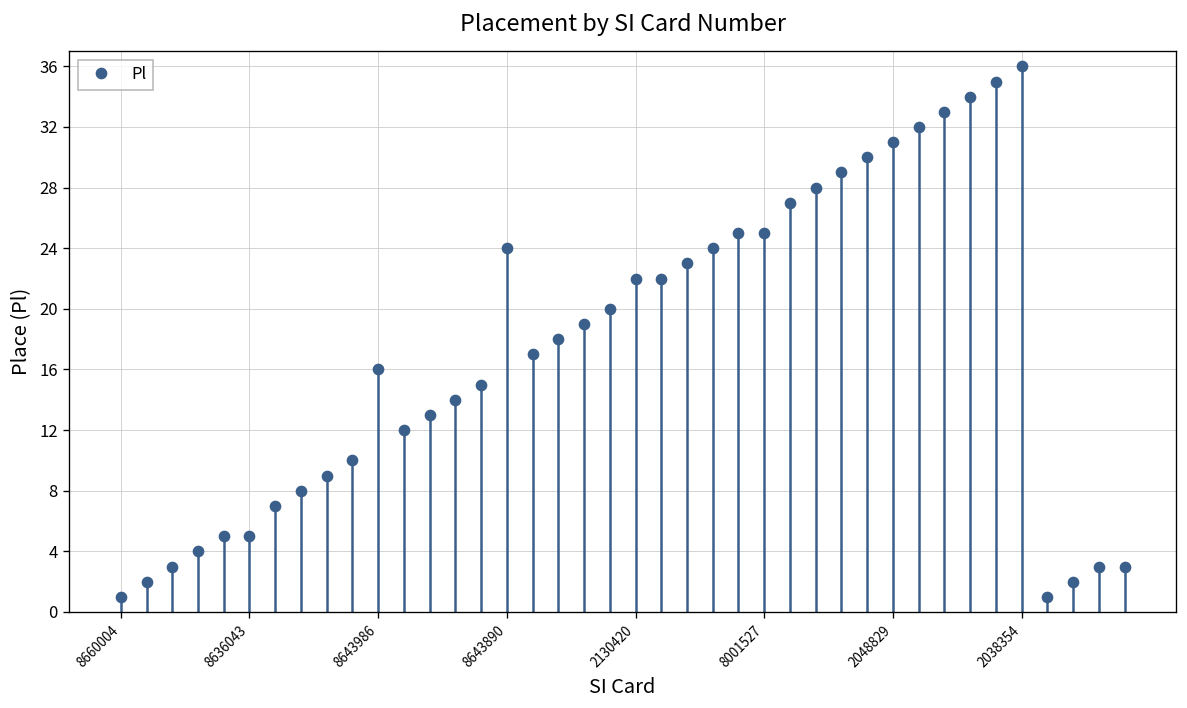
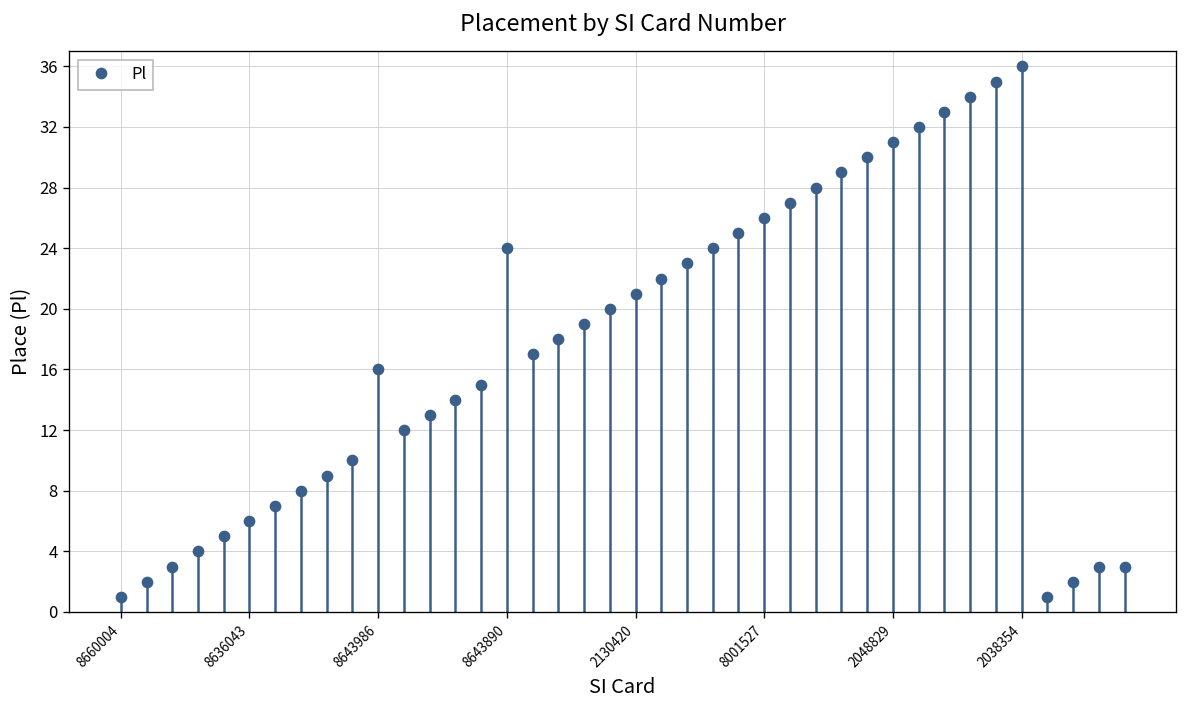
  {
    "8660004": 1,
-   "8636043": 5,
+   "8636043": 6,
    "8643986": 16,
    "8643890": 24,
-   "2130420": 22,
-   "8001527": 25,
+   "2130420": 21,
+   "8001527": 26,
    "2048829": 31,
    "2038354": 36
  }
